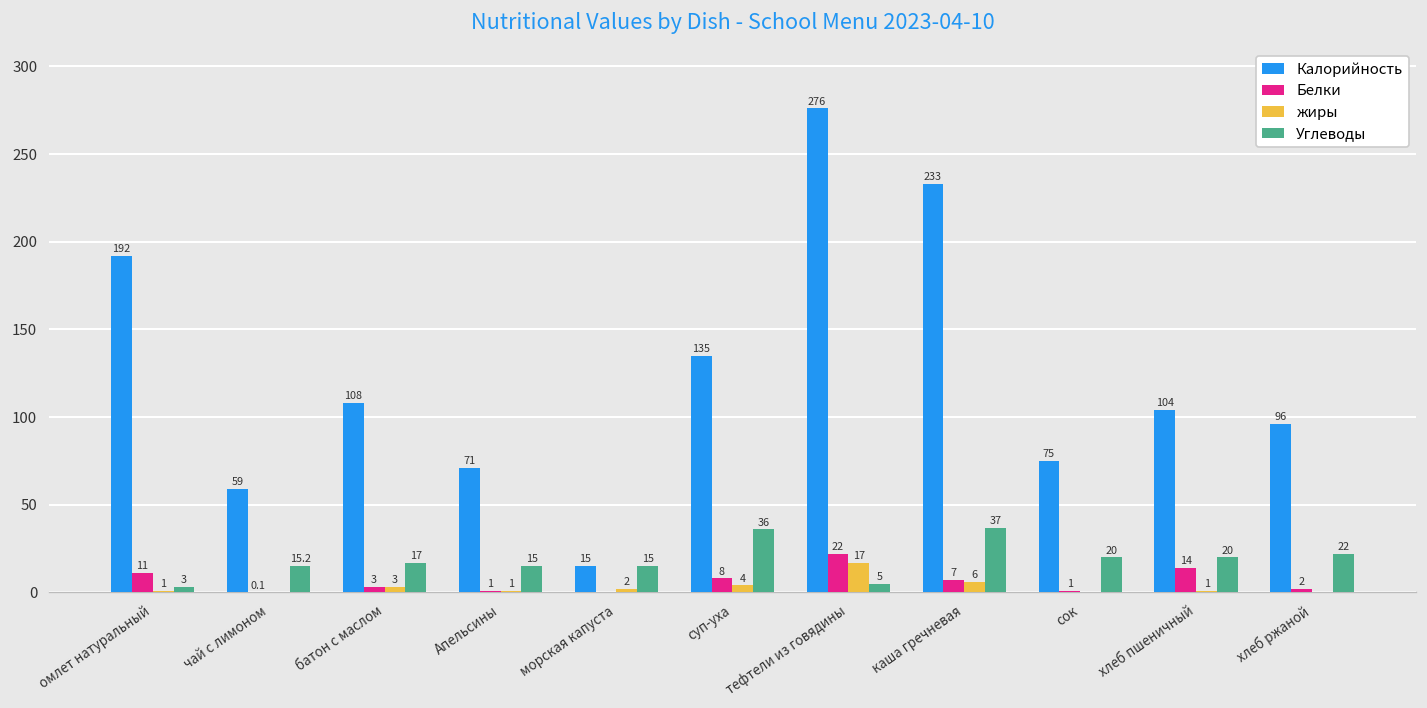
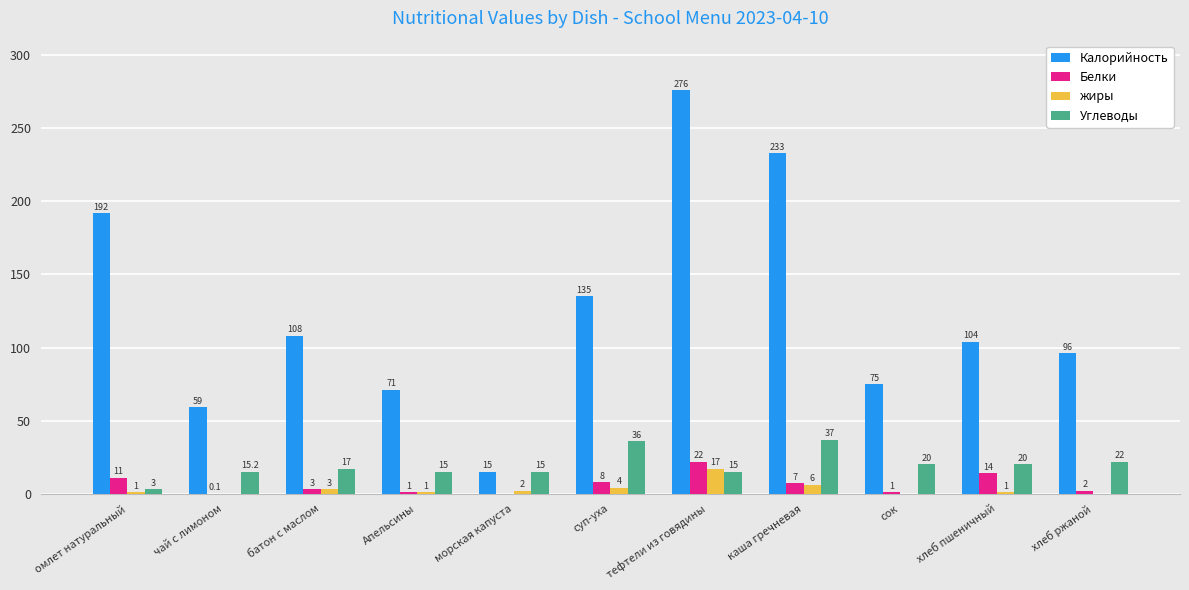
  {
    "Калорийность": {
      "омлет натуральный": 192,
      "чай с лимоном": 59,
      "батон с маслом": 108,
      "Апельсины": 71,
      "морская капуста": 15,
      "суп-уха": 135,
      "тефтели из говядины": 276,
      "каша гречневая": 233,
      "сок": 75,
      "хлеб пшеничный": 104,
      "хлеб ржаной": 96
    },
    "Белки": {
      "омлет натуральный": 11,
      "чай с лимоном": 0.1,
      "батон с маслом": 3,
      "Апельсины": 1,
      "суп-уха": 8,
      "тефтели из говядины": 22,
      "каша гречневая": 7,
      "сок": 1,
      "хлеб пшеничный": 14,
      "хлеб ржаной": 2
    },
    "жиры": {
      "омлет натуральный": 1,
      "батон с маслом": 3,
      "Апельсины": 1,
      "морская капуста": 2,
      "суп-уха": 4,
      "тефтели из говядины": 17,
      "каша гречневая": 6,
      "хлеб пшеничный": 1
    },
    "Углеводы": {
      "омлет натуральный": 3,
      "чай с лимоном": 15.2,
      "батон с маслом": 17,
      "Апельсины": 15,
      "морская капуста": 15,
      "суп-уха": 36,
-     "тефтели из говядины": 5,
+     "тефтели из говядины": 15,
      "каша гречневая": 37,
      "сок": 20,
      "хлеб пшеничный": 20,
      "хлеб ржаной": 22
    }
  }
